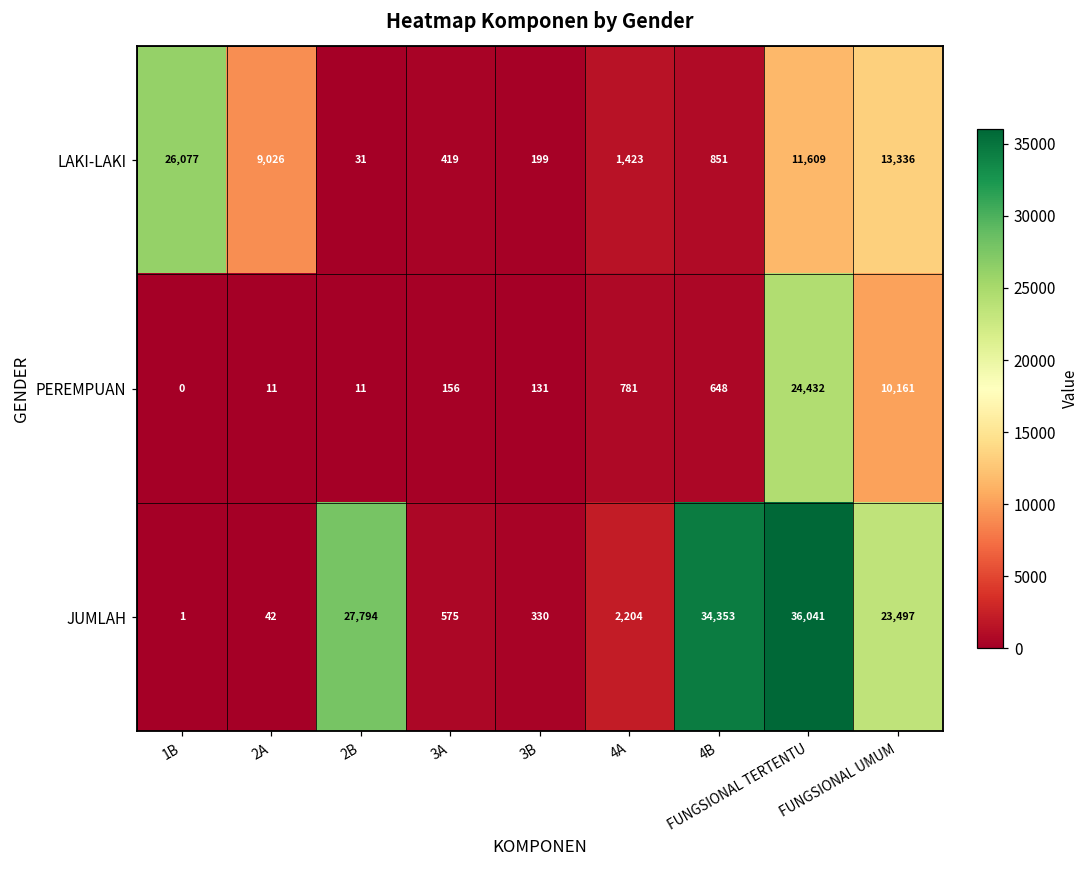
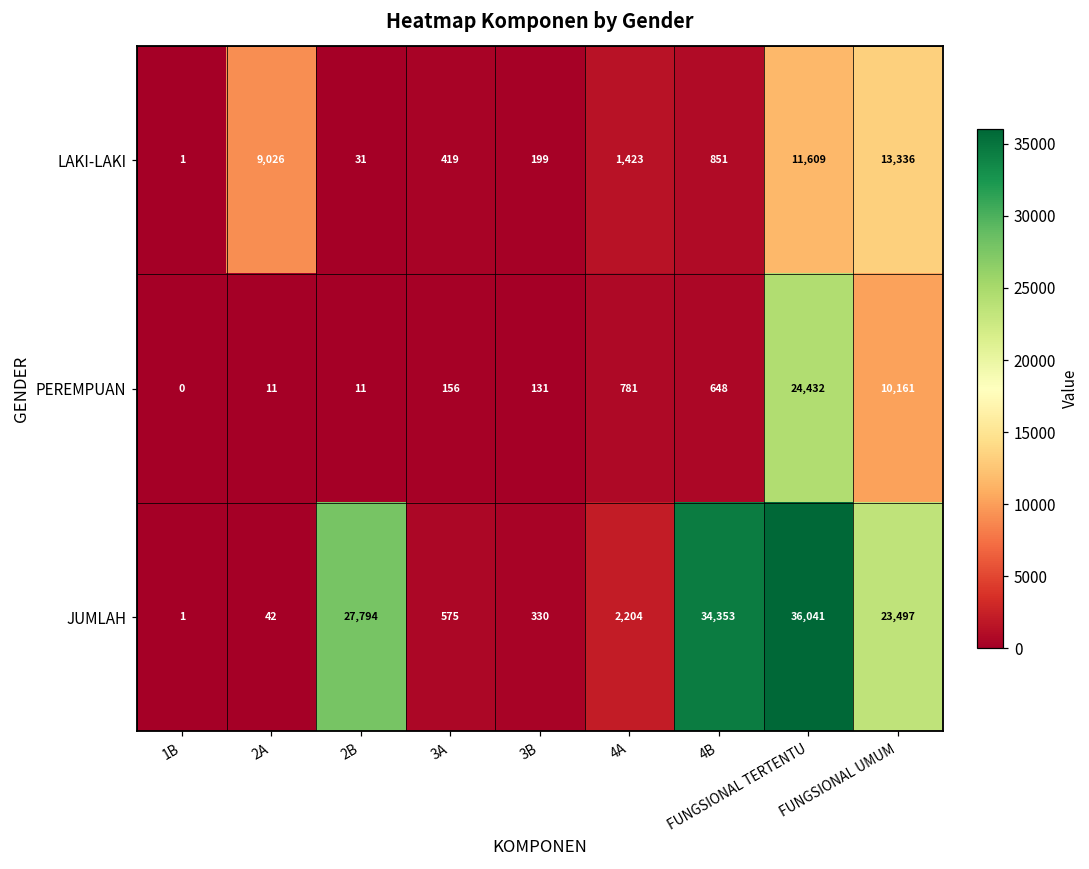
  {
    "LAKI-LAKI": {
-     "1B": "26,077",
+     "1B": "1",
      "2A": "9,026",
      "2B": "31",
      "3A": "419",
      "3B": "199",
      "4A": "1,423",
      "4B": "851",
      "FUNGSIONAL TERTENTU": "11,609",
      "FUNGSIONAL UMUM": "13,336"
    },
    "PEREMPUAN": {
      "1B": "0",
      "2A": "11",
      "2B": "11",
      "3A": "156",
      "3B": "131",
      "4A": "781",
      "4B": "648",
      "FUNGSIONAL TERTENTU": "24,432",
      "FUNGSIONAL UMUM": "10,161"
    },
    "JUMLAH": {
      "1B": "1",
      "2A": "42",
      "2B": "27,794",
      "3A": "575",
      "3B": "330",
      "4A": "2,204",
      "4B": "34,353",
      "FUNGSIONAL TERTENTU": "36,041",
      "FUNGSIONAL UMUM": "23,497"
    }
  }
